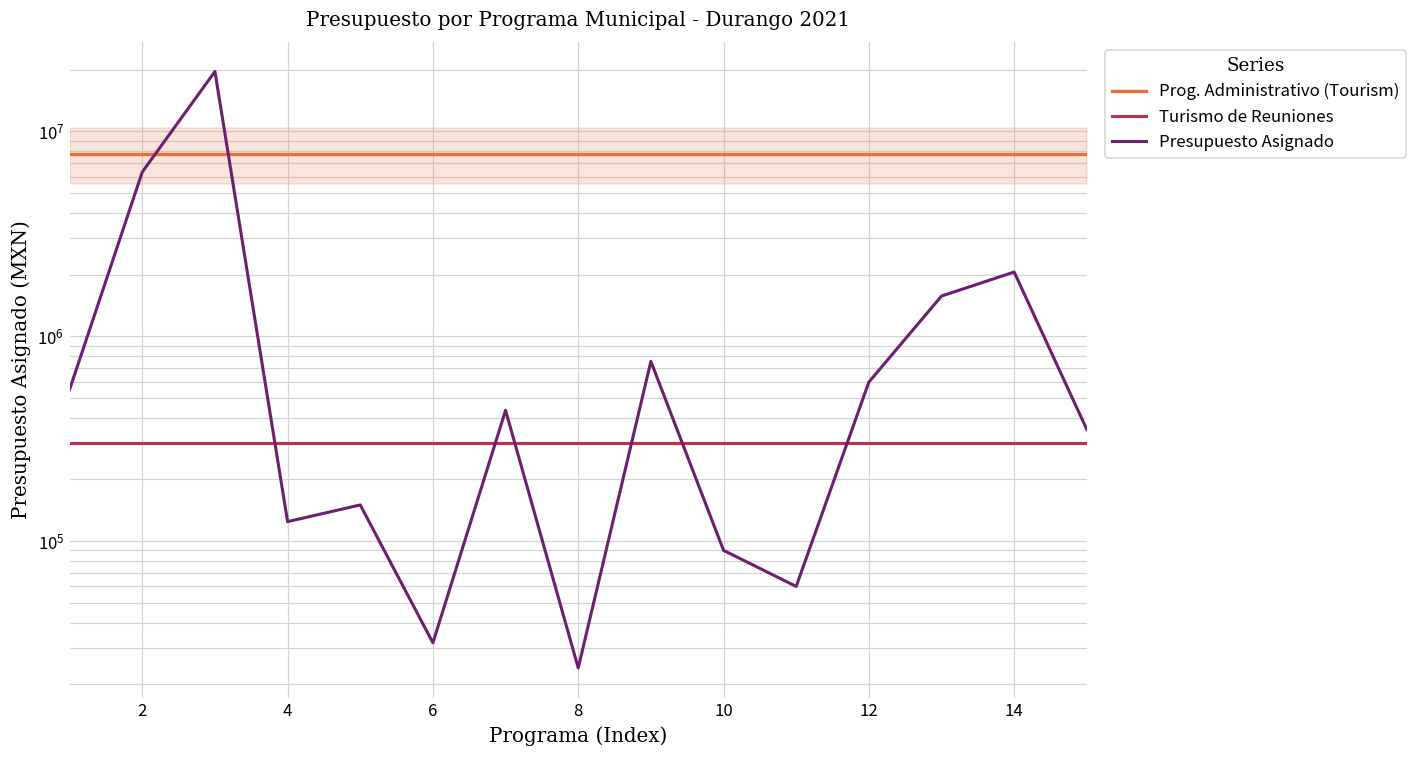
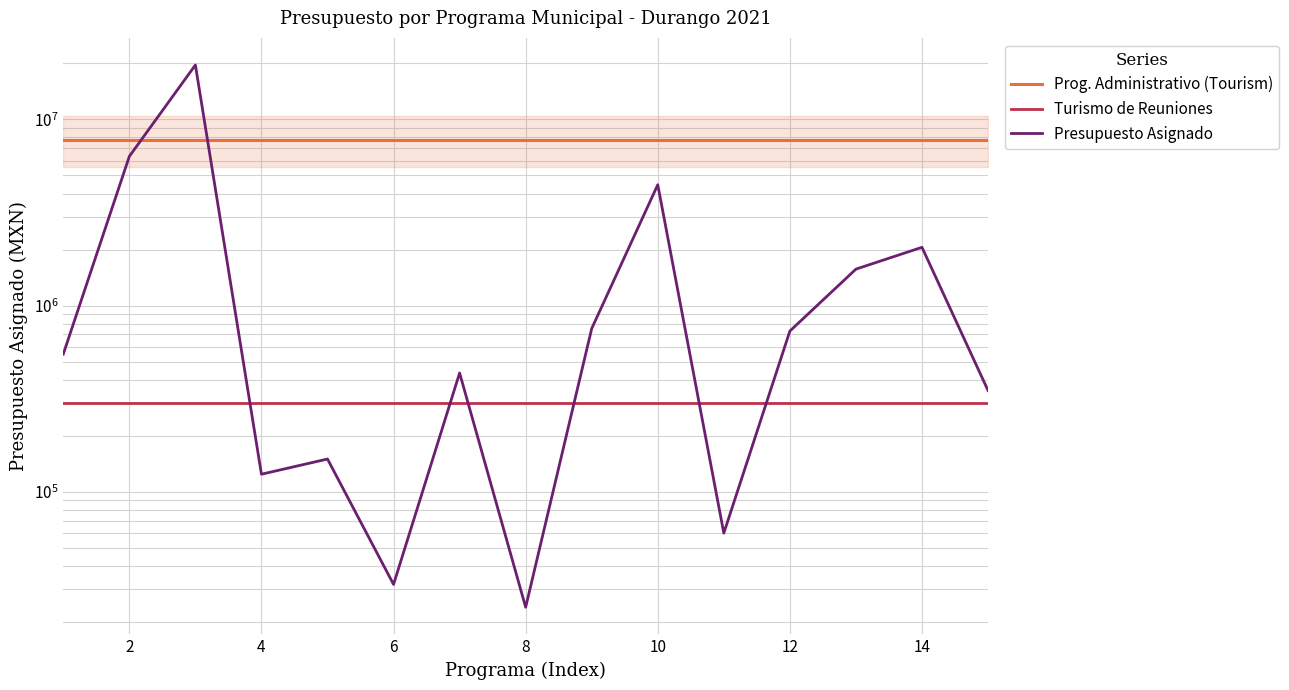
  {
    "Turismo de Reuniones": {
      "2": 300000,
      "4": 300000,
      "6": 300000,
      "8": 300000,
      "10": 300000,
      "12": 300000,
      "14": 300000
    },
    "Presupuesto Asignado": {
      "2": 6300000,
      "4": 120000,
      "6": 32000,
      "8": 24000,
-     "10": 90000,
-     "12": 600000,
+     "10": 4500000,
+     "12": 730000,
      "14": 2100000
    }
  }
